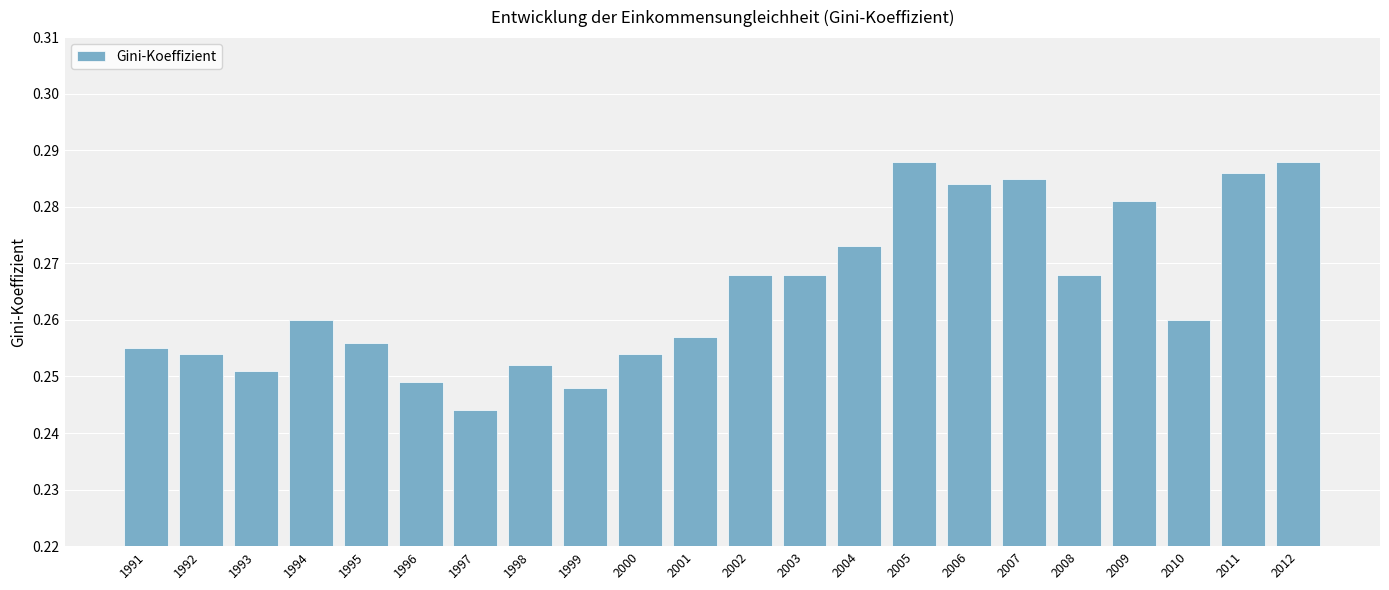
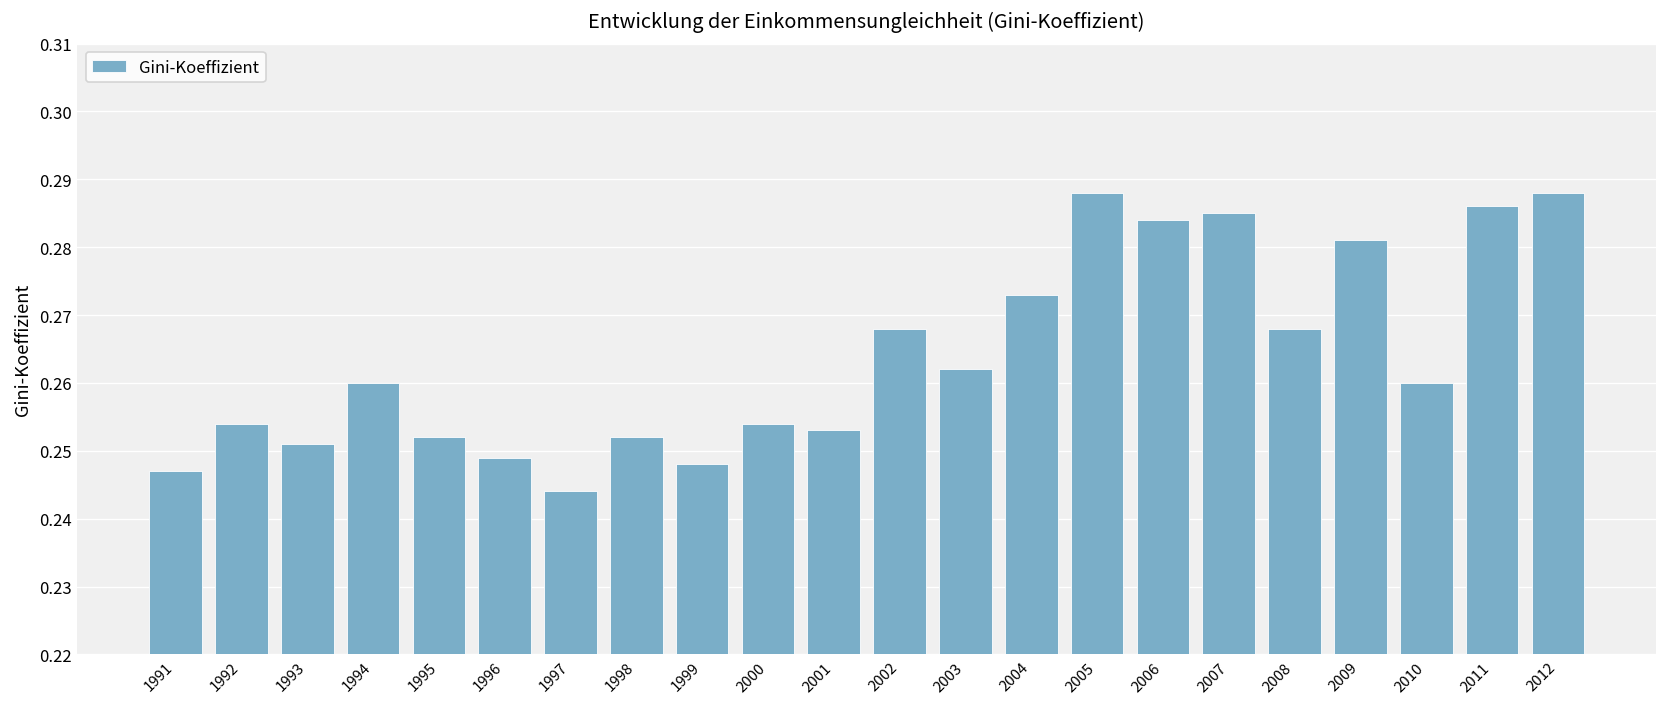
  {
-   "1991": 0.255,
+   "1991": 0.247,
    "1992": 0.254,
    "1993": 0.251,
    "1994": 0.260,
-   "1995": 0.256,
+   "1995": 0.252,
    "1996": 0.249,
    "1997": 0.244,
    "1998": 0.252,
    "1999": 0.248,
    "2000": 0.254,
-   "2001": 0.257,
+   "2001": 0.253,
    "2002": 0.268,
-   "2003": 0.268,
+   "2003": 0.262,
    "2004": 0.273,
    "2005": 0.288,
    "2006": 0.284,
    "2007": 0.285,
    "2008": 0.268,
    "2009": 0.281,
    "2010": 0.260,
    "2011": 0.286,
    "2012": 0.288
  }
